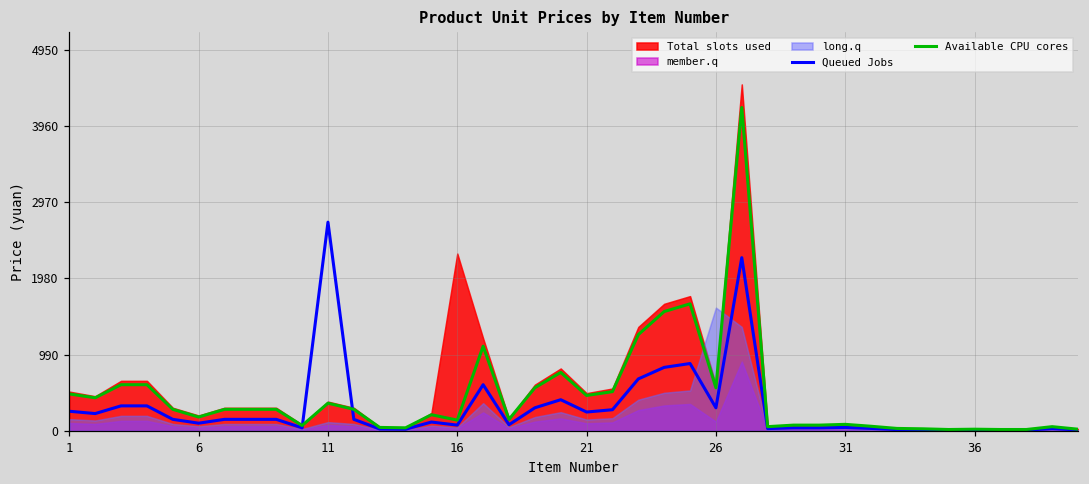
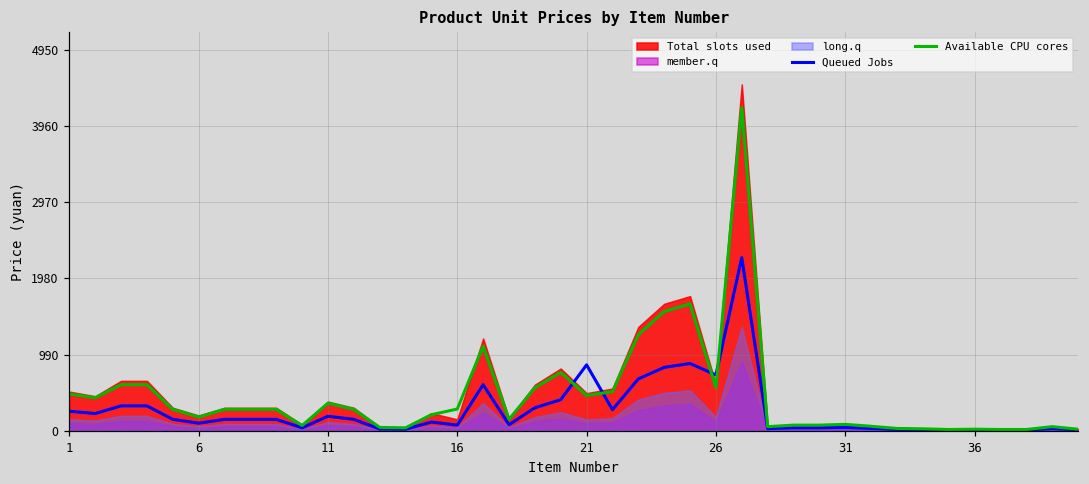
  {
    "Queued Jobs": {
      "1": 300,
      "6": 100,
-     "11": 2700,
-     "21": 200,
-     "26": 300
+     "11": 200,
+     "21": 900,
+     "26": 700
    },
    "Total slots used": {
-     "16": 2300,
+     "16": 200,
      "26": 600
    },
    "member.q": {
      "1": 100,
      "11": 100,
      "21": 100,
      "26": 100
    },
    "Available CPU cores": {
-     "16": 100,
+     "16": 300,
      "26": 600
    },
    "long.q": {
      "1": 200,
      "11": 100,
      "21": 100,
-     "26": 1600
+     "26": 200
    }
  }
